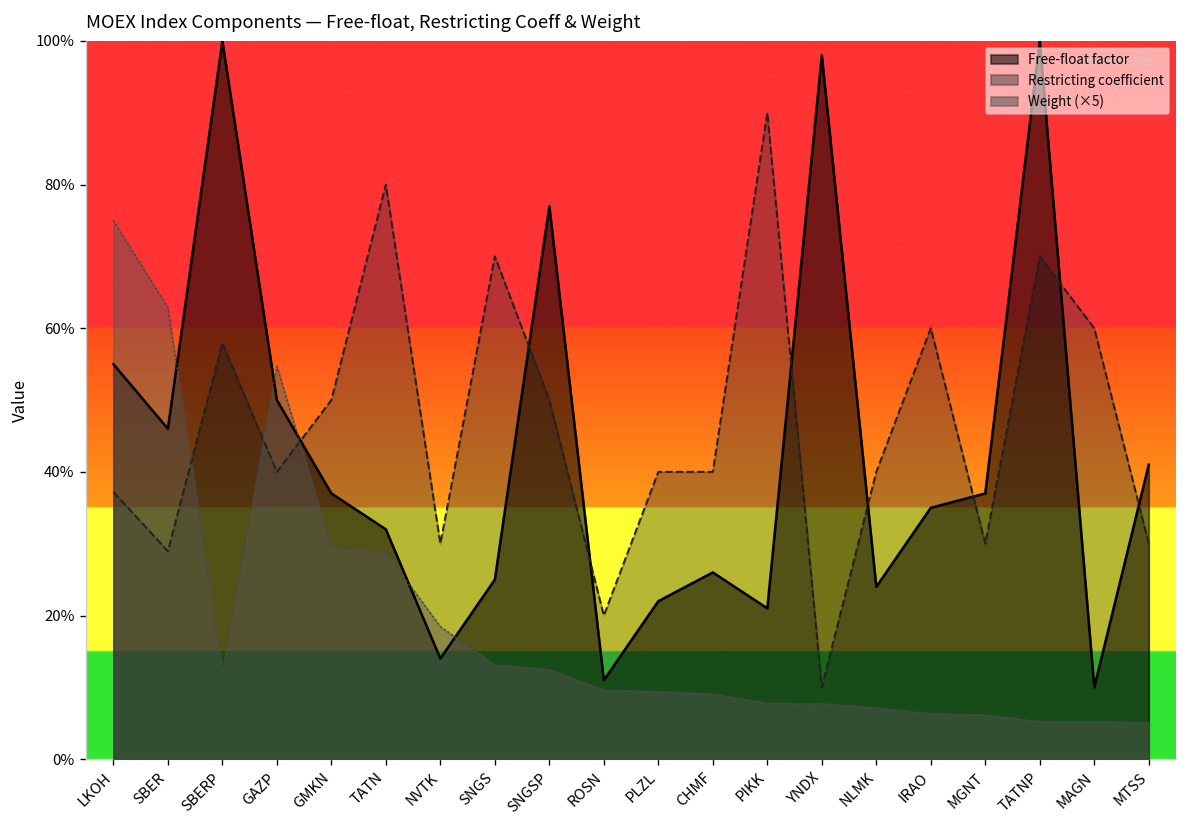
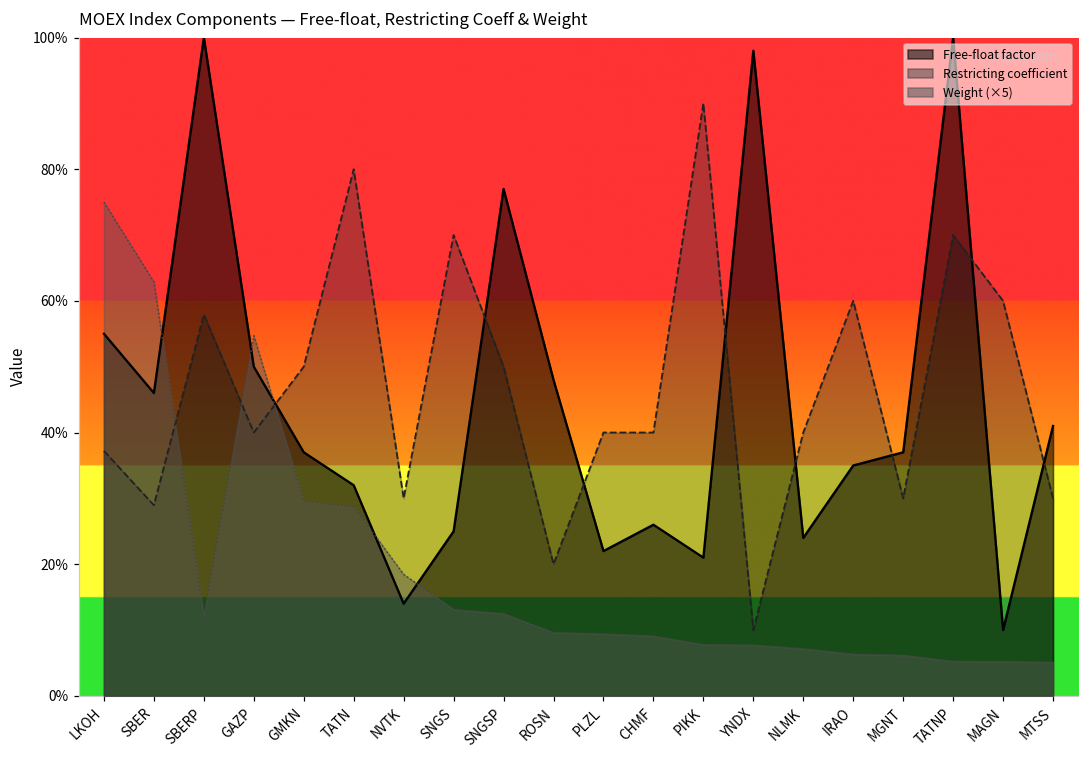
  {
    "Free-float factor": {
      "LKOH": "55%",
      "SBER": "46%",
      "SBERP": "100%",
      "GAZP": "50%",
      "GMKN": "37%",
      "TATN": "32%",
      "NVTK": "14%",
      "SNGS": "25%",
      "SNGSP": "77%",
-     "ROSN": "11%",
+     "ROSN": "48%",
      "PLZL": "22%",
      "CHMF": "26%",
      "PIKK": "21%",
      "YNDX": "98%",
      "NLMK": "24%",
      "IRAO": "35%",
      "MGNT": "37%",
      "TATNP": "100%",
      "MAGN": "10%",
      "MTSS": "41%"
    }
  }
